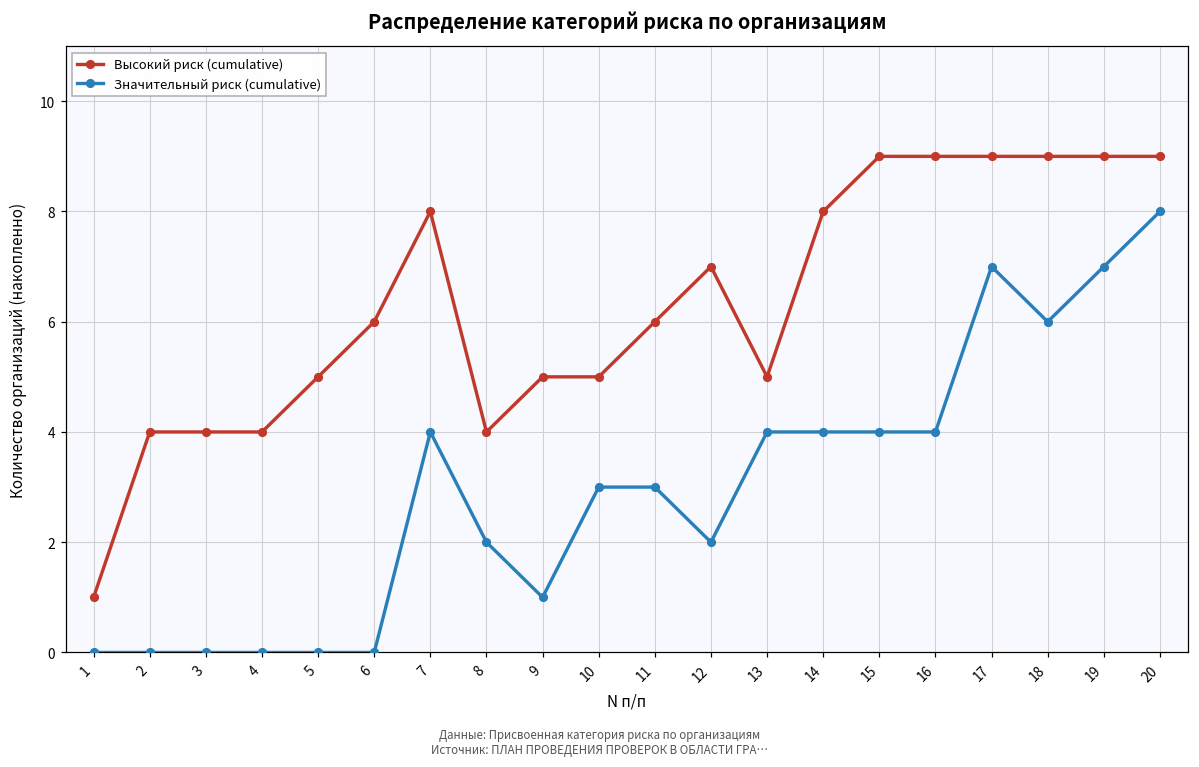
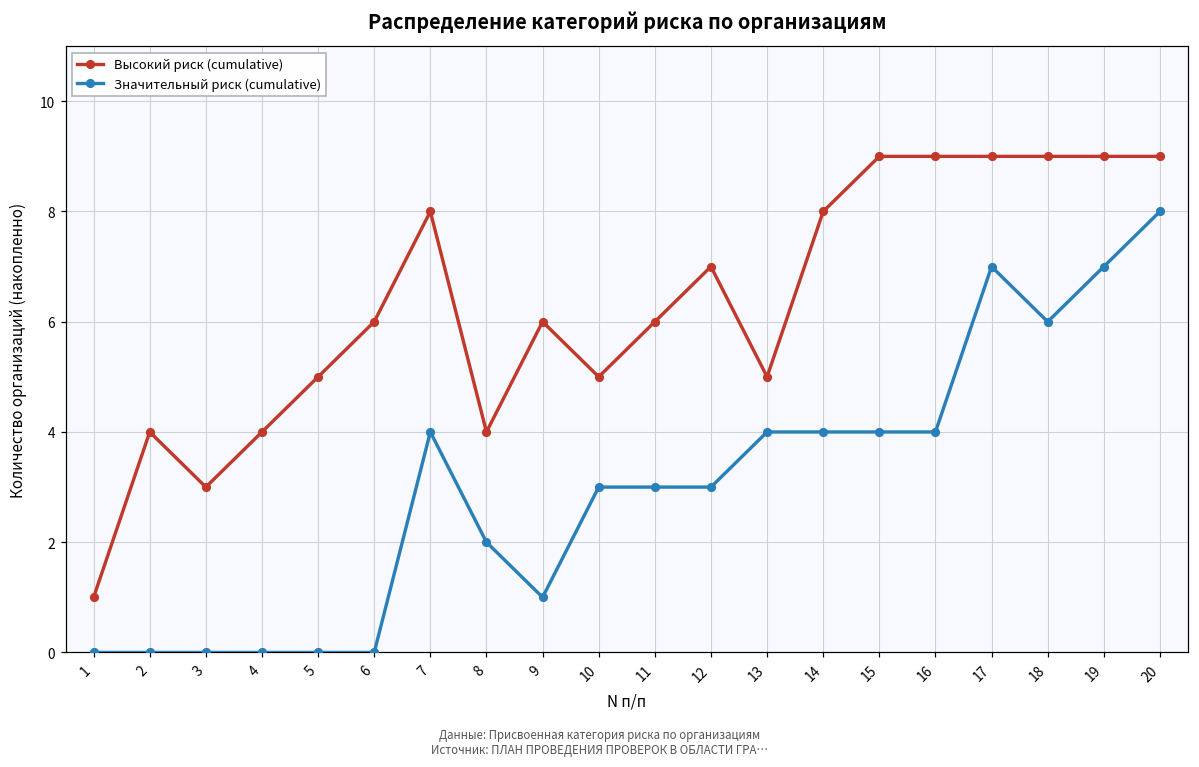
  {
    "Высокий риск (cumulative)": {
      "1": 1,
      "2": 4,
-     "3": 4,
+     "3": 3,
      "4": 4,
      "5": 5,
      "6": 6,
      "7": 8,
      "8": 4,
-     "9": 5,
+     "9": 6,
      "10": 5,
      "11": 6,
      "12": 7,
      "13": 5,
      "14": 8,
      "15": 9,
      "16": 9,
      "17": 9,
      "18": 9,
      "19": 9,
      "20": 9
    },
    "Значительный риск (cumulative)": {
      "1": 0,
      "2": 0,
      "3": 0,
      "4": 0,
      "5": 0,
      "6": 0,
      "7": 4,
      "8": 2,
      "9": 1,
      "10": 3,
      "11": 3,
-     "12": 2,
+     "12": 3,
      "13": 4,
      "14": 4,
      "15": 4,
      "16": 4,
      "17": 7,
      "18": 6,
      "19": 7,
      "20": 8
    }
  }
